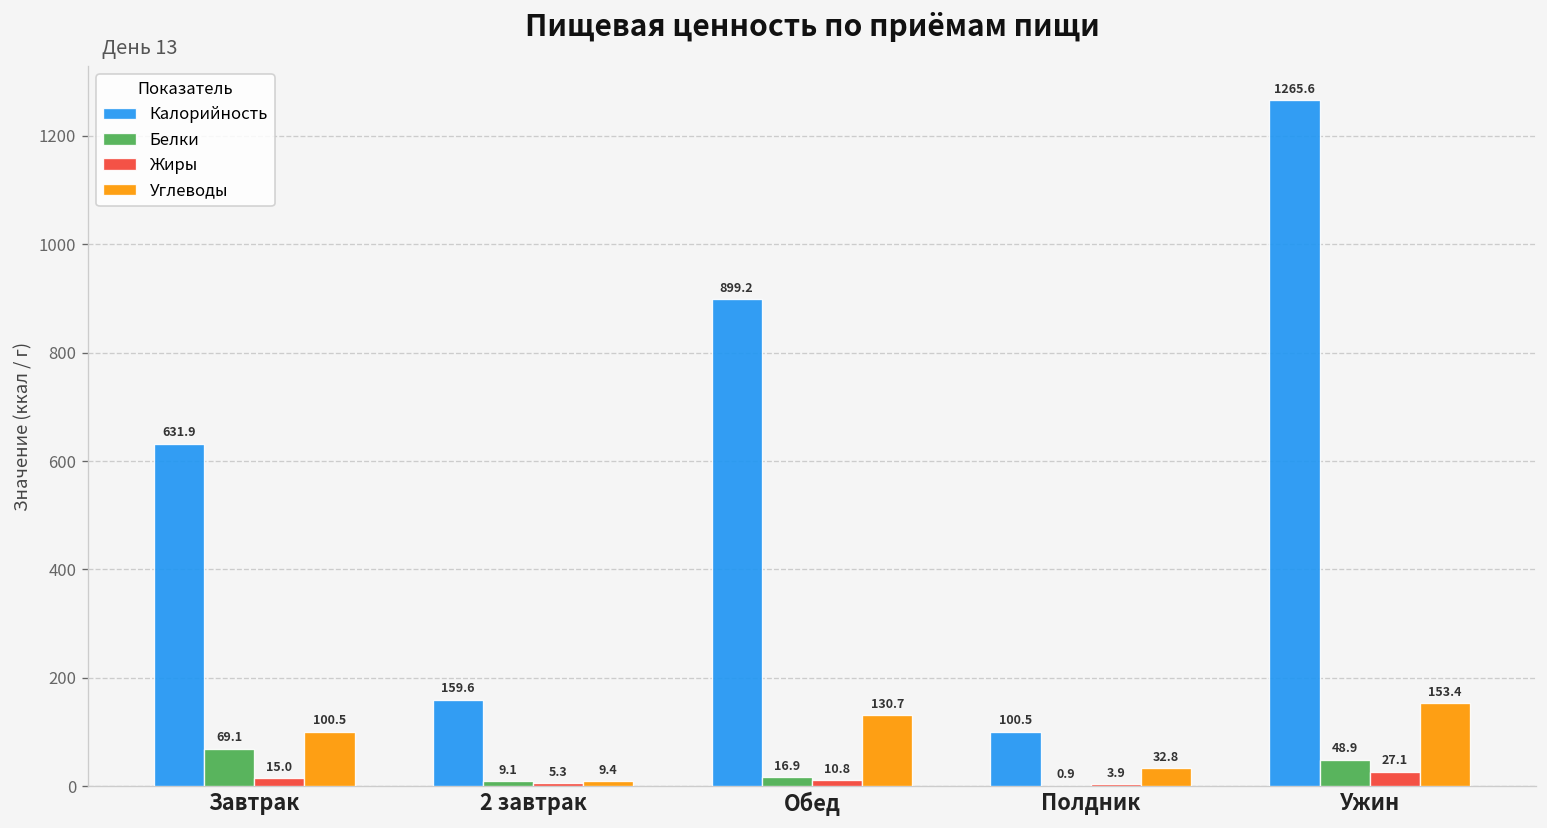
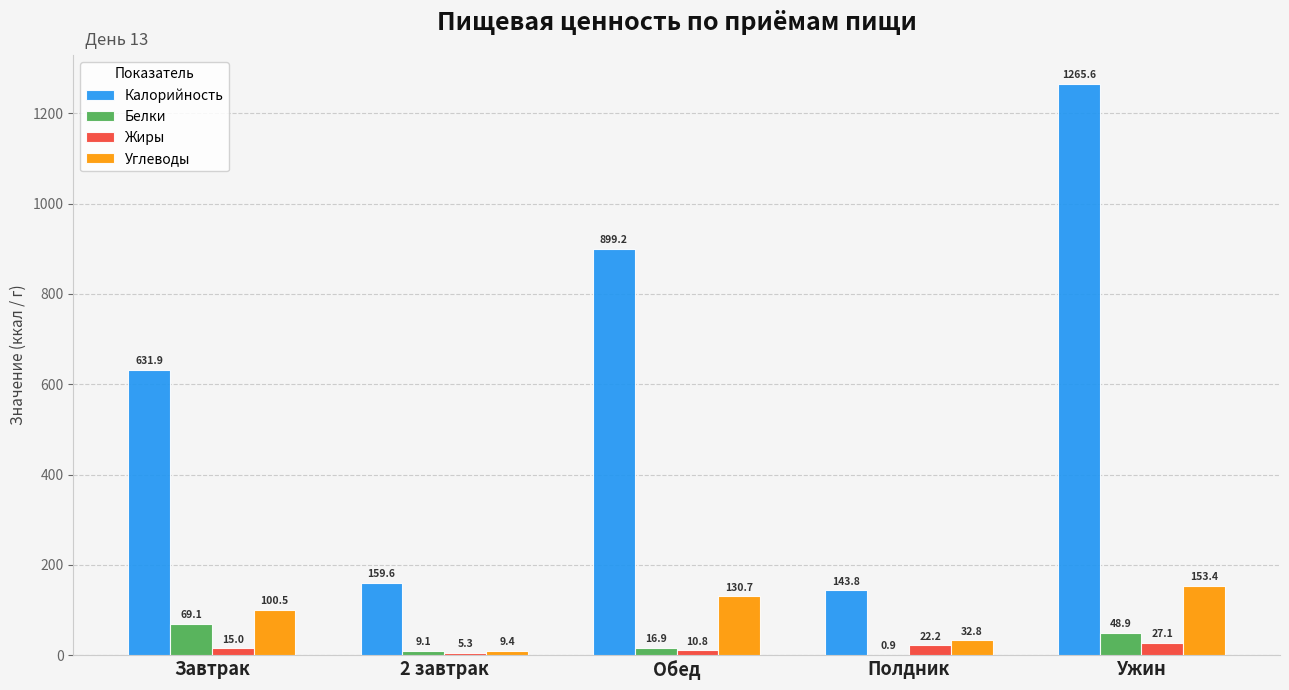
  {
    "Калорийность": {
      "Завтрак": 631.9,
      "2 завтрак": 159.6,
      "Обед": 899.2,
-     "Полдник": 100.5,
+     "Полдник": 143.8,
      "Ужин": 1265.6
    },
    "Белки": {
      "Завтрак": 69.1,
      "2 завтрак": 9.1,
      "Обед": 16.9,
      "Полдник": 0.9,
      "Ужин": 48.9
    },
    "Жиры": {
      "Завтрак": 15.0,
      "2 завтрак": 5.3,
      "Обед": 10.8,
-     "Полдник": 3.9,
+     "Полдник": 22.2,
      "Ужин": 27.1
    },
    "Углеводы": {
      "Завтрак": 100.5,
      "2 завтрак": 9.4,
      "Обед": 130.7,
      "Полдник": 32.8,
      "Ужин": 153.4
    }
  }
